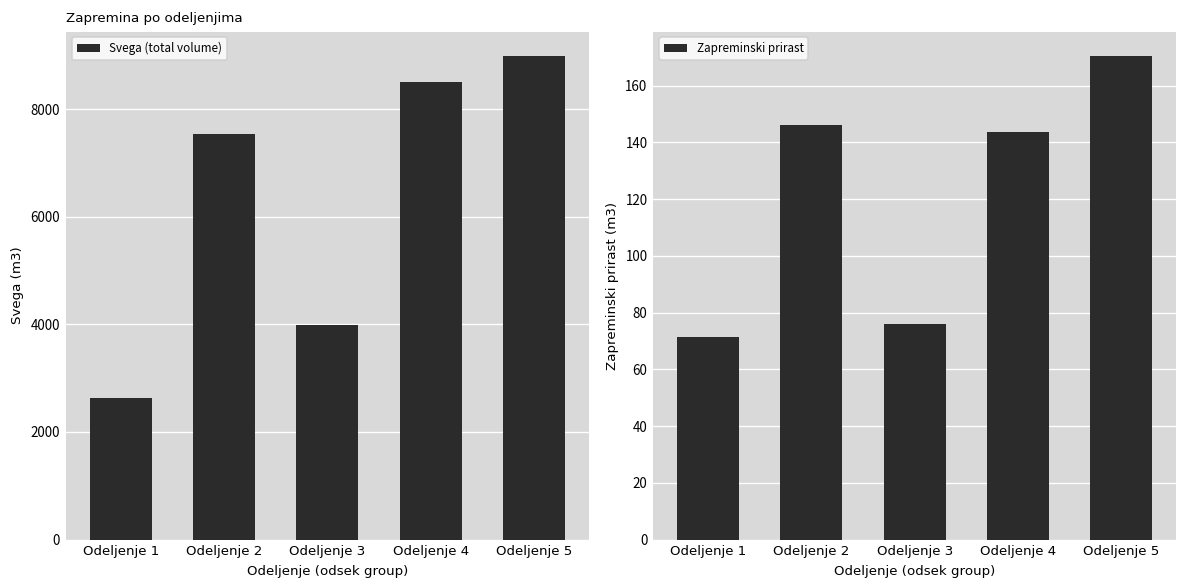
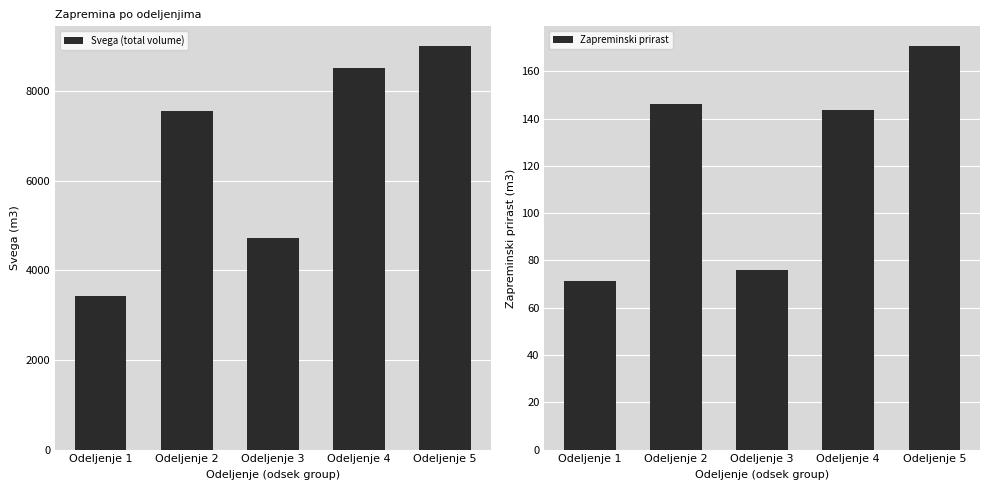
  {
    "Zapremina po odeljenjima": {
-     "Odeljenje 1": 2600,
+     "Odeljenje 1": 3400,
      "Odeljenje 2": 7500,
-     "Odeljenje 3": 4000,
+     "Odeljenje 3": 4700,
      "Odeljenje 4": 8500,
      "Odeljenje 5": 9000
    }
  }
